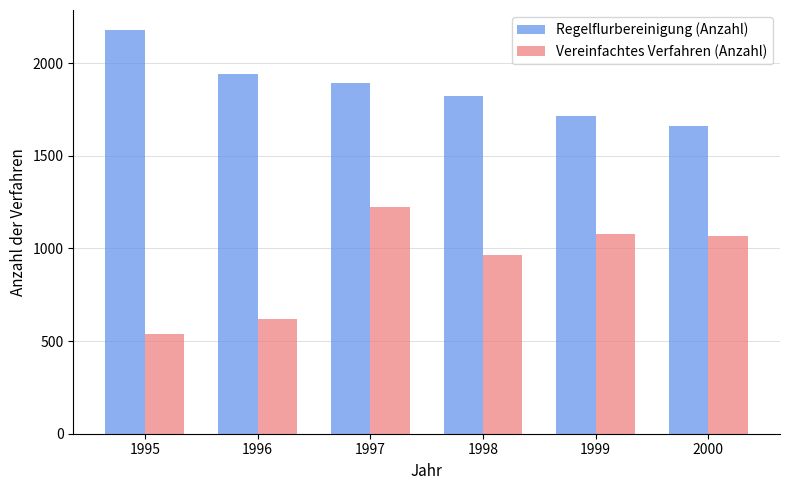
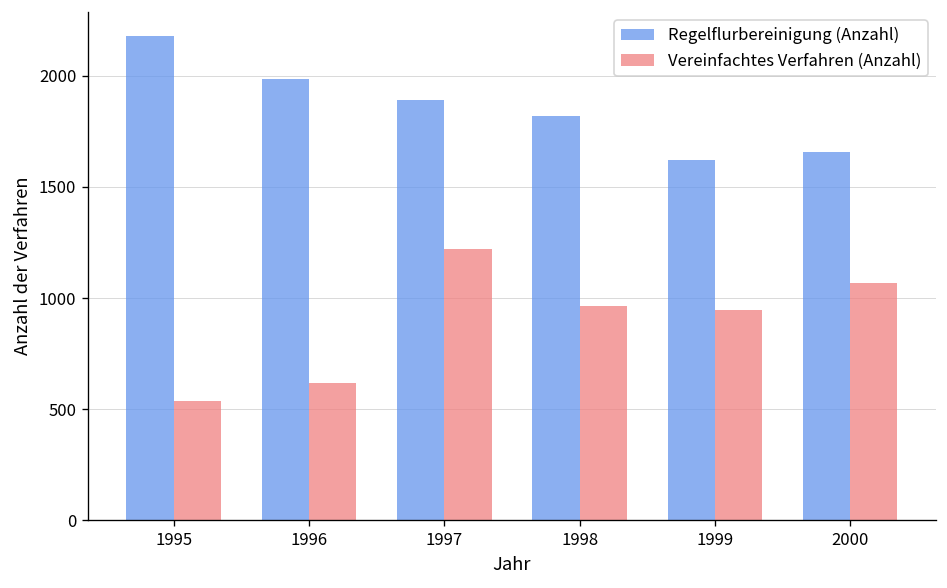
  {
    "Regelflurbereinigung (Anzahl)": {
      "1995": 2180,
-     "1996": 1940,
+     "1996": 1990,
      "1997": 1890,
      "1998": 1820,
-     "1999": 1710,
+     "1999": 1620,
      "2000": 1660
    },
    "Vereinfachtes Verfahren (Anzahl)": {
      "1995": 540,
      "1996": 620,
      "1997": 1220,
      "1998": 970,
-     "1999": 1080,
+     "1999": 950,
      "2000": 1070
    }
  }
